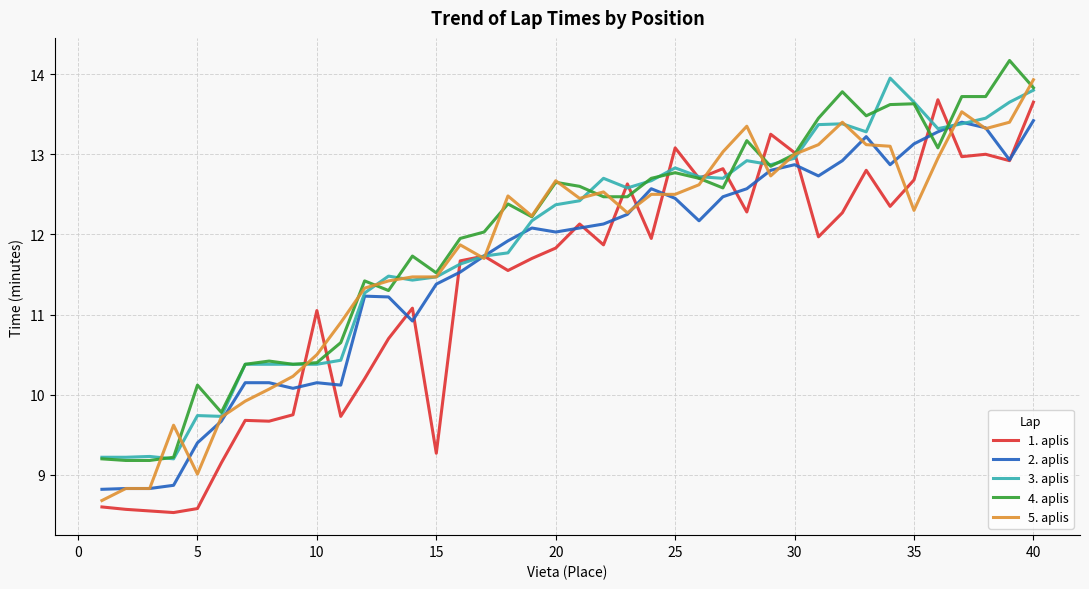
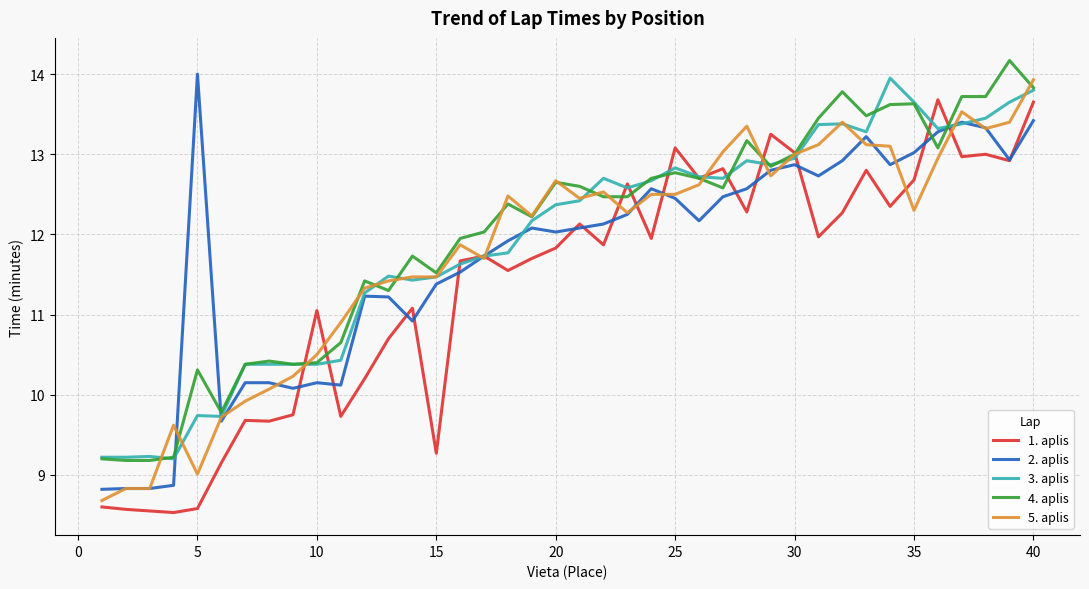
  {
    "1. aplis": {
      "5": 8.6,
      "10": 11.1,
      "15": 9.3,
      "20": 11.8,
      "25": 13.1,
      "35": 12.7,
      "40": 13.7
    },
    "2. aplis": {
-     "5": 9.4,
+     "5": 14.0,
      "10": 10.2,
      "15": 11.4,
      "20": 12.0,
      "25": 12.5,
      "30": 12.9,
-     "35": 13.1,
+     "35": 13.0,
      "40": 13.4
    },
    "3. aplis": {
      "5": 9.7,
      "20": 12.4,
      "25": 12.8,
      "30": 13.0
    },
    "4. aplis": {
-     "5": 10.1,
+     "5": 10.3,
      "15": 11.5,
      "25": 12.8
    },
    "5. aplis": {
      "5": 9.0,
      "10": 10.5,
      "25": 12.5,
      "35": 12.3,
      "40": 13.9
    }
  }
